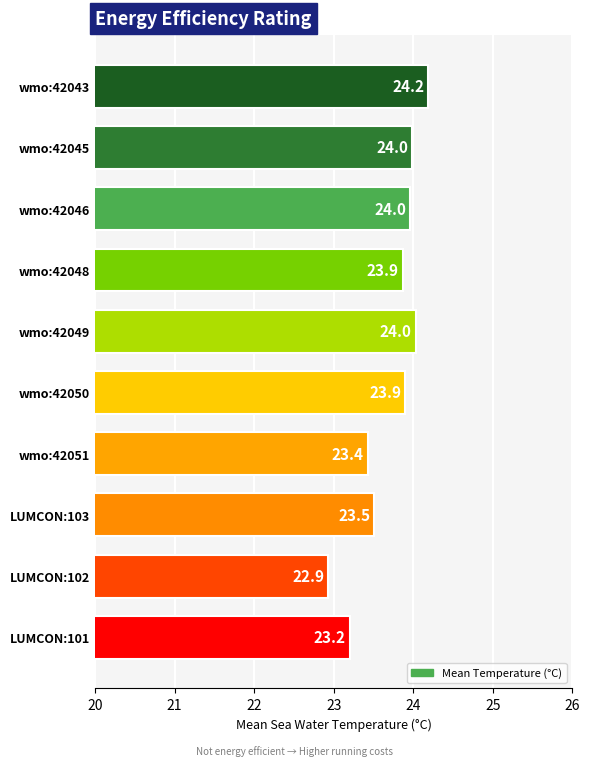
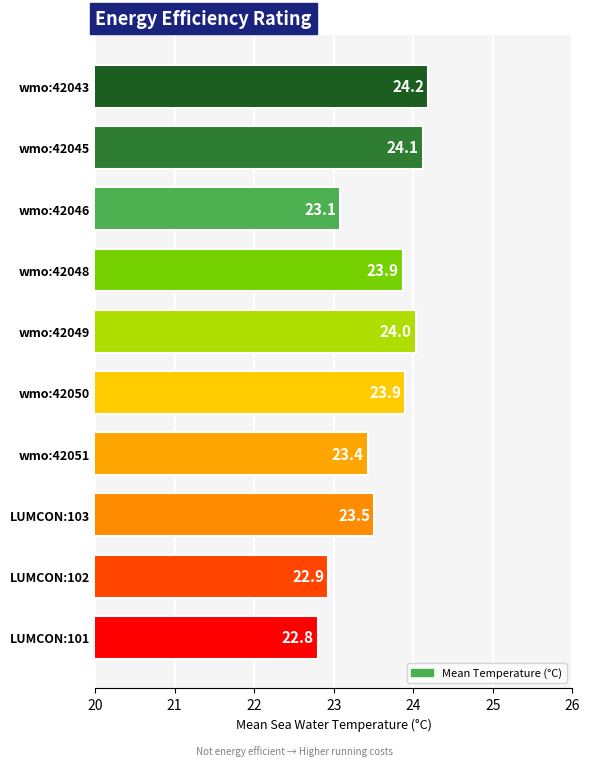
  {
    "wmo:42043": 24.2,
-   "wmo:42045": 24.0,
-   "wmo:42046": 24.0,
+   "wmo:42045": 24.1,
+   "wmo:42046": 23.1,
    "wmo:42048": 23.9,
    "wmo:42049": 24.0,
    "wmo:42050": 23.9,
    "wmo:42051": 23.4,
    "LUMCON:103": 23.5,
    "LUMCON:102": 22.9,
-   "LUMCON:101": 23.2
+   "LUMCON:101": 22.8
  }
